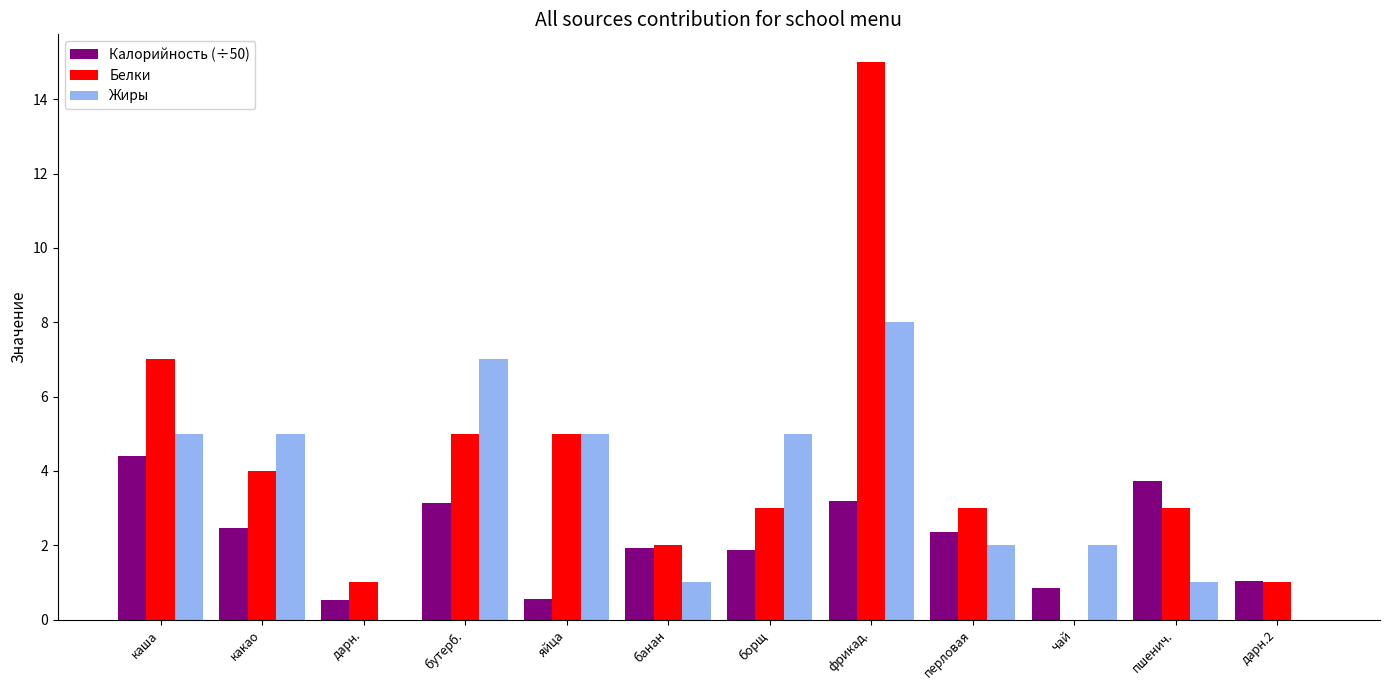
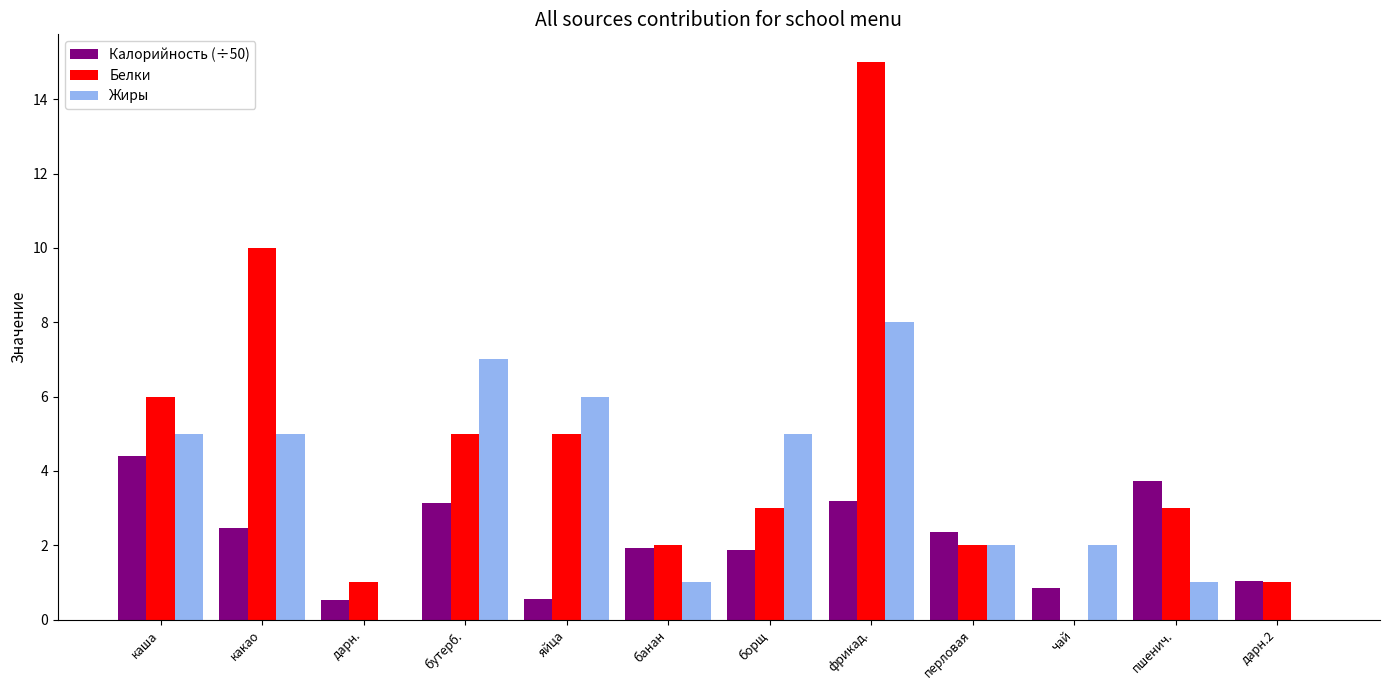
  {
    "Калорийность (÷50)": {
      "каша": 4.4,
      "какао": 2.5,
      "дарн.": 0.5,
      "бутерб.": 3.1,
      "яйца": 0.6,
      "банан": 1.9,
      "борщ": 1.9,
      "фрикад.": 3.2,
      "перловая": 2.4,
      "чай": 0.9,
      "пшенич.": 3.7,
      "дарн.2": 1
    },
    "Белки": {
-     "каша": 7,
-     "какао": 4,
+     "каша": 6,
+     "какао": 10,
      "дарн.": 1,
      "бутерб.": 5,
      "яйца": 5,
      "банан": 2,
      "борщ": 3,
      "фрикад.": 15,
-     "перловая": 3,
+     "перловая": 2,
      "чай": 0,
      "пшенич.": 3,
      "дарн.2": 1
    },
    "Жиры": {
      "каша": 5,
      "какао": 5,
      "дарн.": 0,
      "бутерб.": 7,
-     "яйца": 5,
+     "яйца": 6,
      "банан": 1,
      "борщ": 5,
      "фрикад.": 8,
      "перловая": 2,
      "чай": 2,
      "пшенич.": 1,
      "дарн.2": 0
    }
  }
